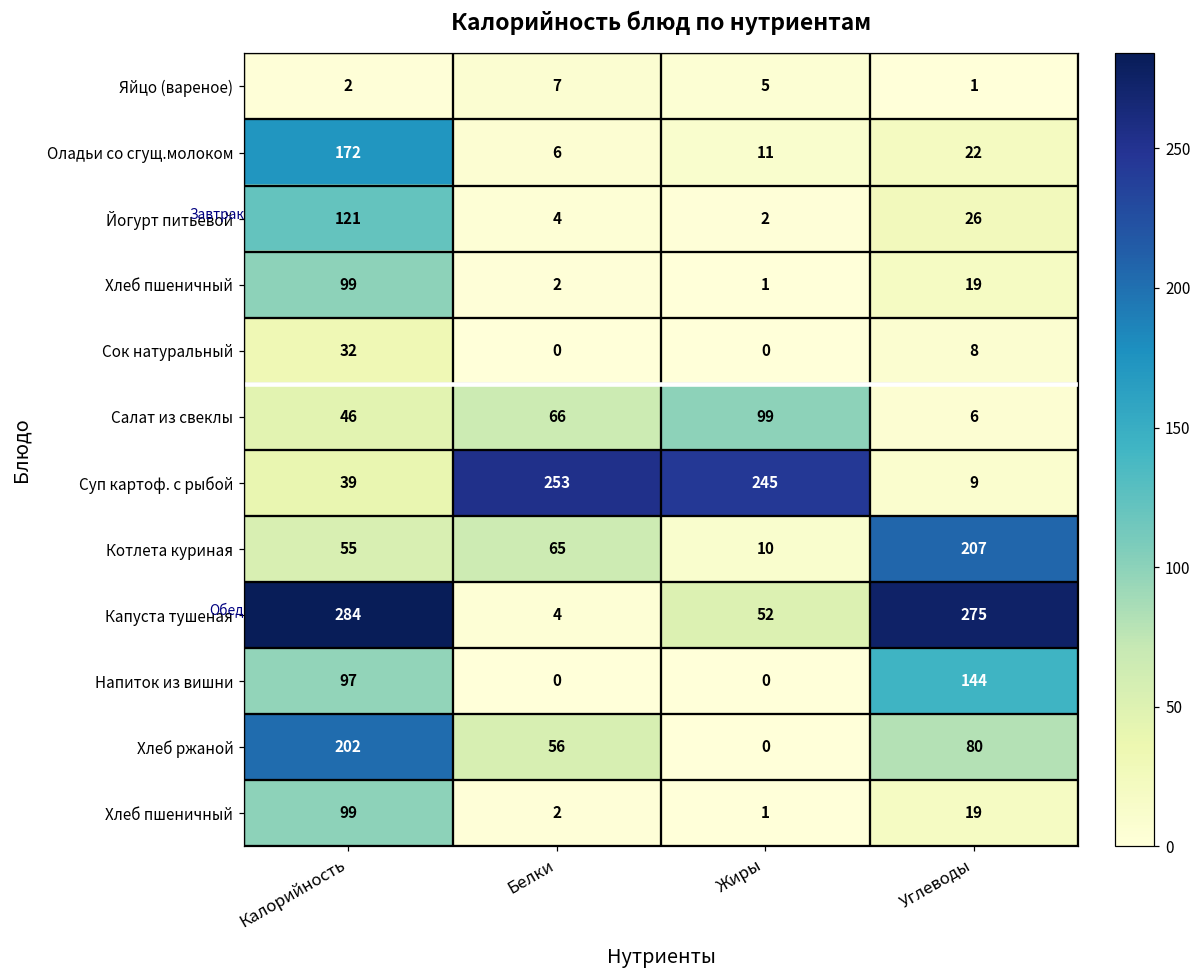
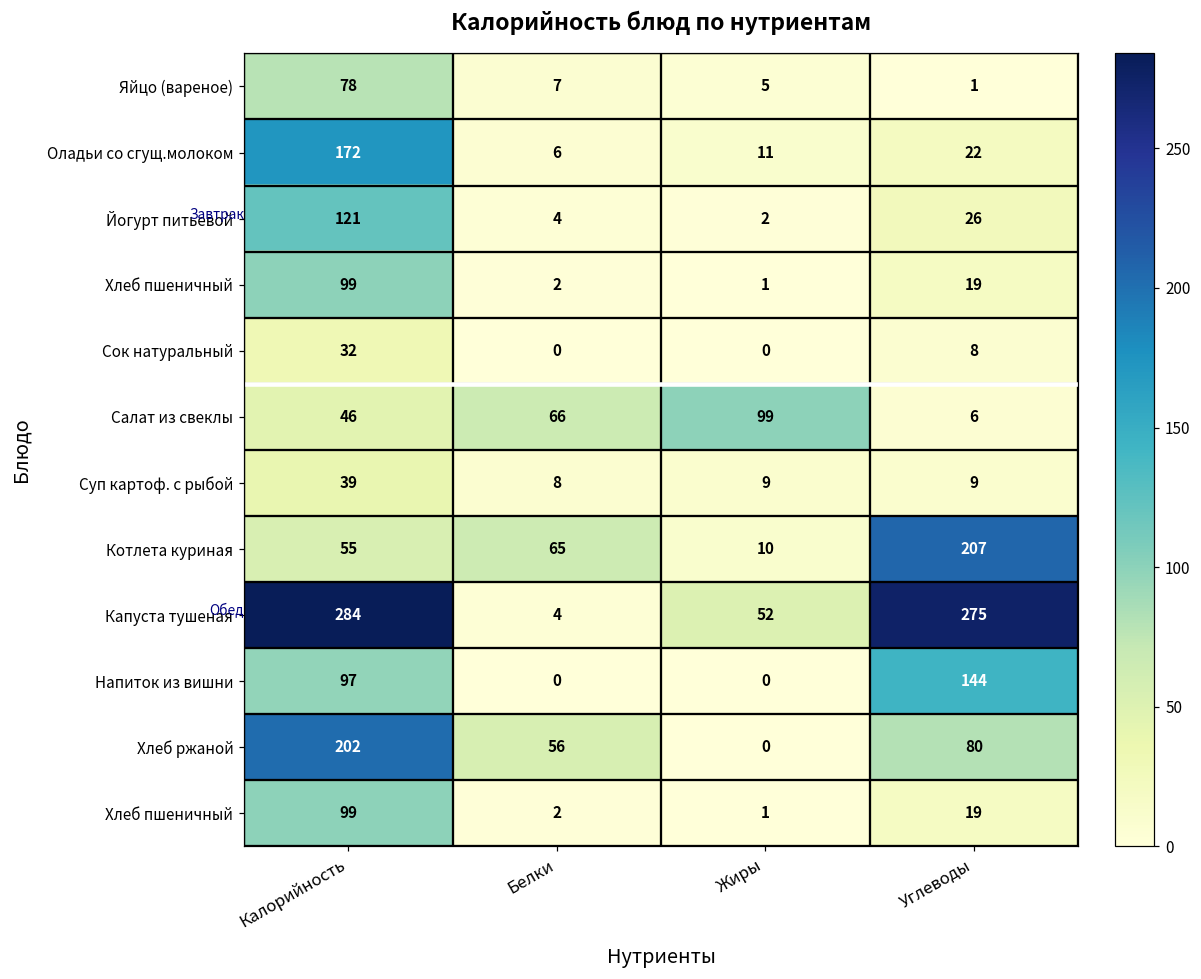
  {
    "Яйцо (вареное)": {
-     "Калорийность": 2,
+     "Калорийность": 78,
      "Белки": 7,
      "Жиры": 5,
      "Углеводы": 1
    },
    "Оладьи со сгущ.молоком": {
      "Калорийность": 172,
      "Белки": 6,
      "Жиры": 11,
      "Углеводы": 22
    },
    "Йогурт питьевой": {
      "Калорийность": 121,
      "Белки": 4,
      "Жиры": 2,
      "Углеводы": 26
    },
    "Сок натуральный": {
      "Калорийность": 32,
      "Белки": 0,
      "Жиры": 0,
      "Углеводы": 8
    },
    "Салат из свеклы": {
      "Калорийность": 46,
      "Белки": 66,
      "Жиры": 99,
      "Углеводы": 6
    },
    "Суп картоф. с рыбой": {
      "Калорийность": 39,
-     "Белки": 253,
-     "Жиры": 245,
+     "Белки": 8,
+     "Жиры": 9,
      "Углеводы": 9
    },
    "Котлета куриная": {
      "Калорийность": 55,
      "Белки": 65,
      "Жиры": 10,
      "Углеводы": 207
    },
    "Капуста тушеная": {
      "Калорийность": 284,
      "Белки": 4,
      "Жиры": 52,
      "Углеводы": 275
    },
    "Напиток из вишни": {
      "Калорийность": 97,
      "Белки": 0,
      "Жиры": 0,
      "Углеводы": 144
    },
    "Хлеб ржаной": {
      "Калорийность": 202,
      "Белки": 56,
      "Жиры": 0,
      "Углеводы": 80
    }
  }
